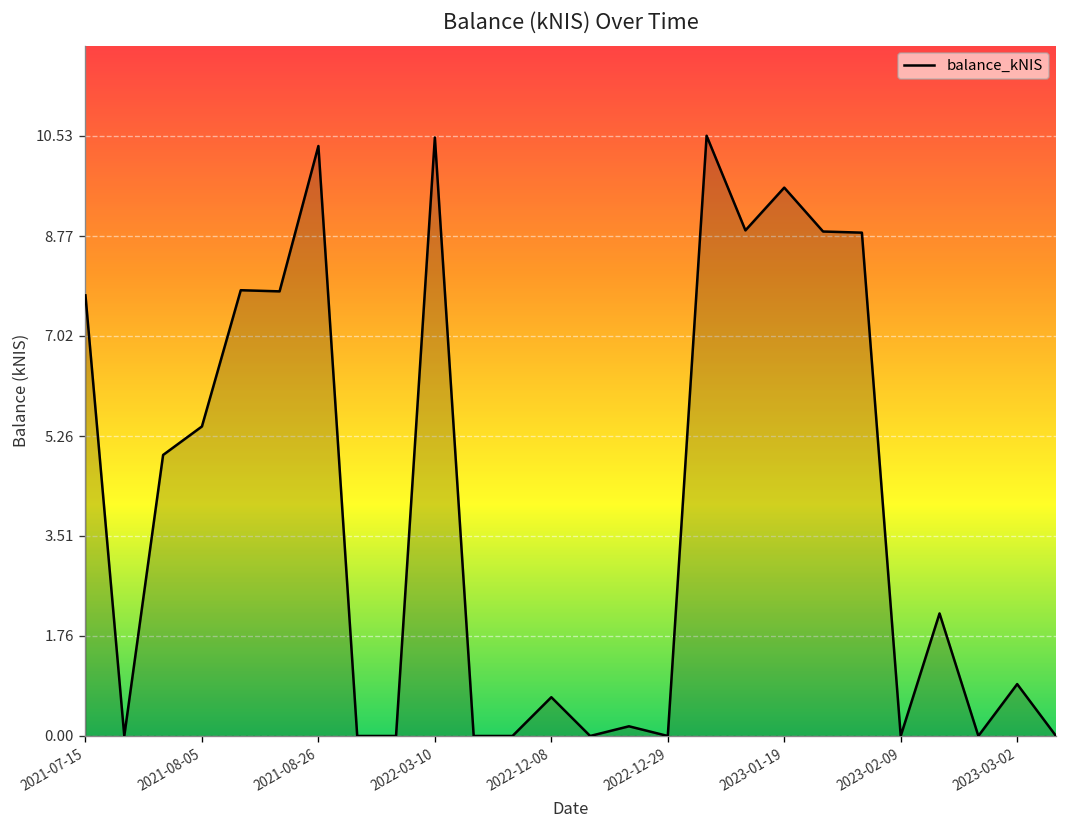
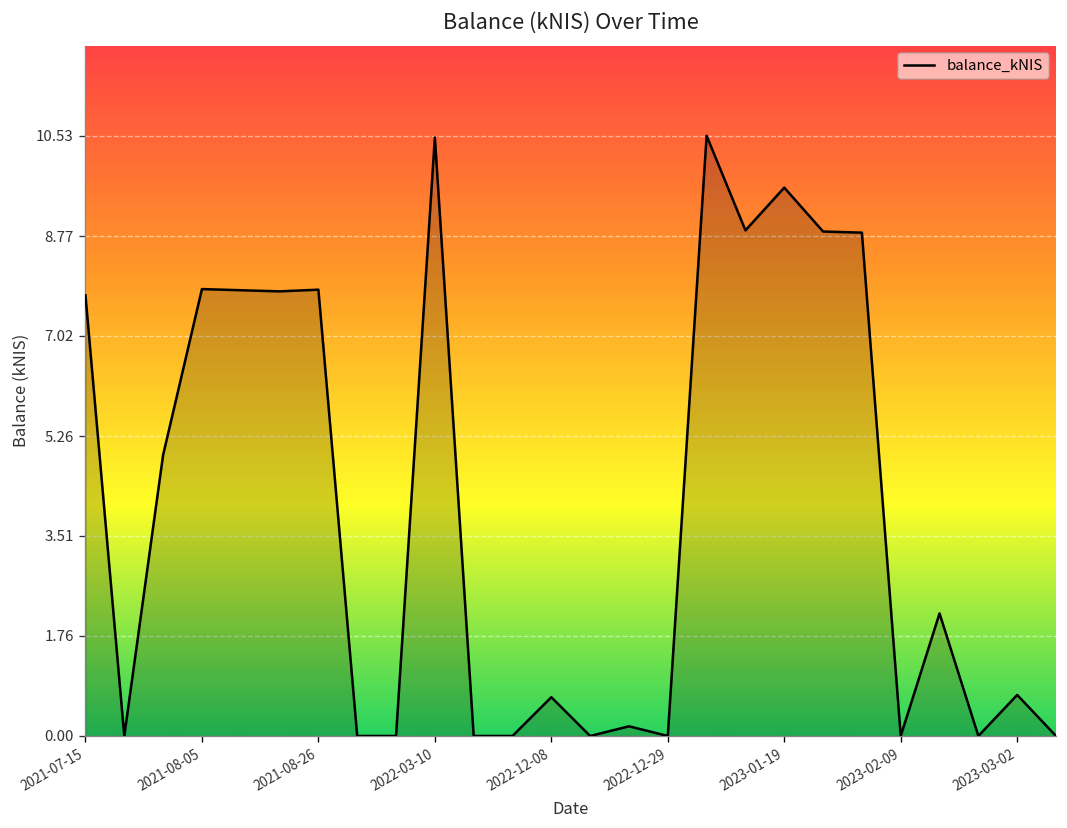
  {
    "2021-07-15": 7.7,
-   "2021-08-05": 5.4,
-   "2021-08-26": 10.4,
+   "2021-08-05": 7.8,
+   "2021-08-26": 7.8,
    "2022-03-10": 10.5,
    "2022-12-08": 0.7,
    "2022-12-29": 0.0,
    "2023-01-19": 9.6,
    "2023-02-09": 0.0,
-   "2023-03-02": 0.9
+   "2023-03-02": 0.7
  }
